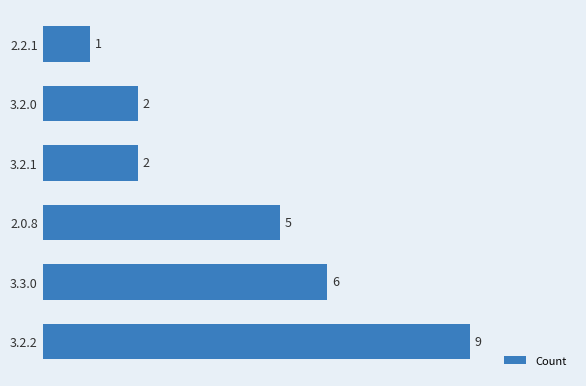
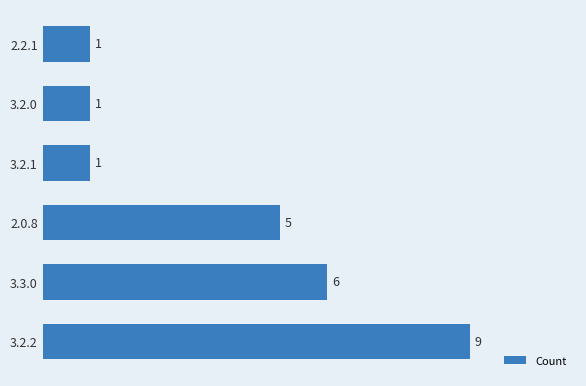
  {
    "2.2.1": 1,
-   "3.2.0": 2,
-   "3.2.1": 2,
+   "3.2.0": 1,
+   "3.2.1": 1,
    "2.0.8": 5,
    "3.3.0": 6,
    "3.2.2": 9
  }
